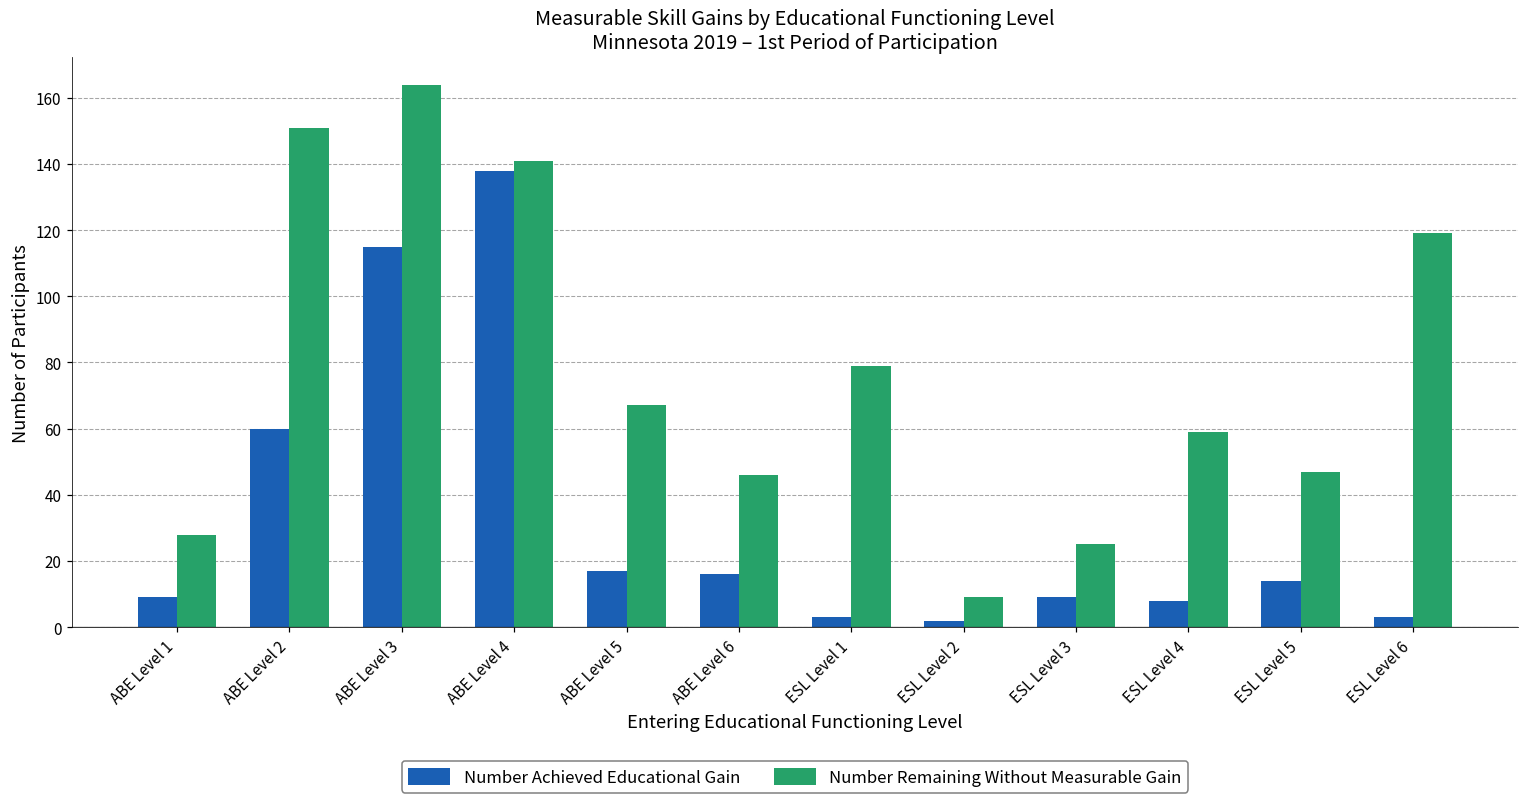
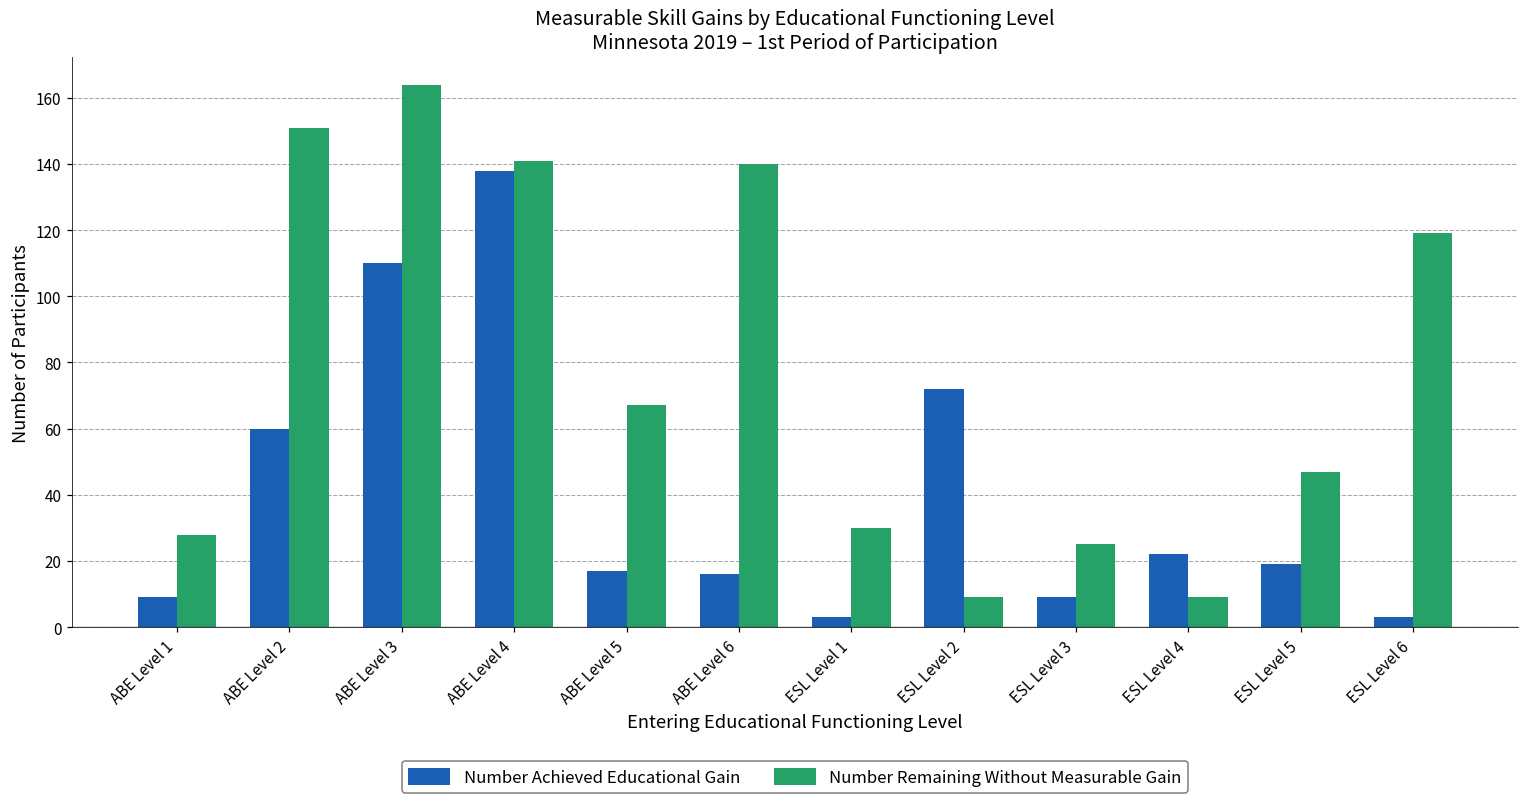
  {
    "Number Achieved Educational Gain": {
      "ABE Level 1": 9,
      "ABE Level 2": 60,
-     "ABE Level 3": 115,
+     "ABE Level 3": 110,
      "ABE Level 4": 138,
      "ABE Level 5": 17,
      "ABE Level 6": 16,
      "ESL Level 1": 3,
-     "ESL Level 2": 2,
+     "ESL Level 2": 72,
      "ESL Level 3": 9,
-     "ESL Level 4": 8,
-     "ESL Level 5": 14,
+     "ESL Level 4": 22,
+     "ESL Level 5": 19,
      "ESL Level 6": 3
    },
    "Number Remaining Without Measurable Gain": {
      "ABE Level 1": 28,
      "ABE Level 2": 151,
      "ABE Level 3": 164,
      "ABE Level 4": 141,
      "ABE Level 5": 67,
-     "ABE Level 6": 46,
-     "ESL Level 1": 79,
+     "ABE Level 6": 140,
+     "ESL Level 1": 30,
      "ESL Level 2": 9,
      "ESL Level 3": 25,
-     "ESL Level 4": 59,
+     "ESL Level 4": 9,
      "ESL Level 5": 47,
      "ESL Level 6": 119
    }
  }
